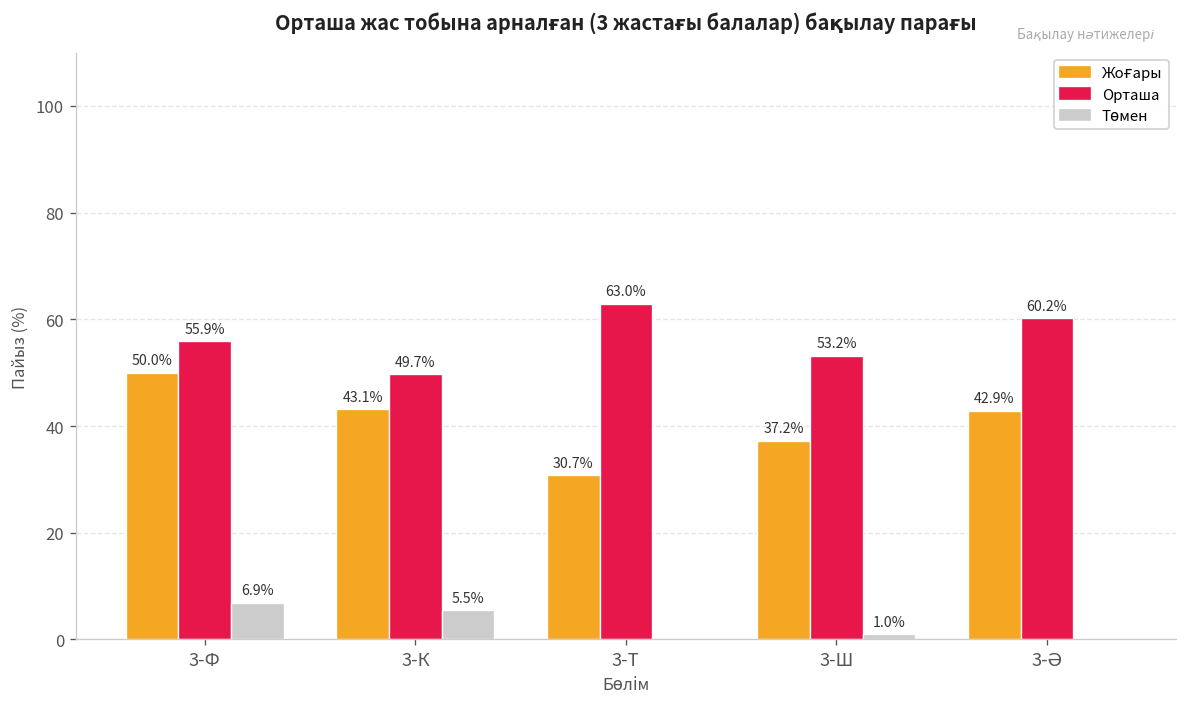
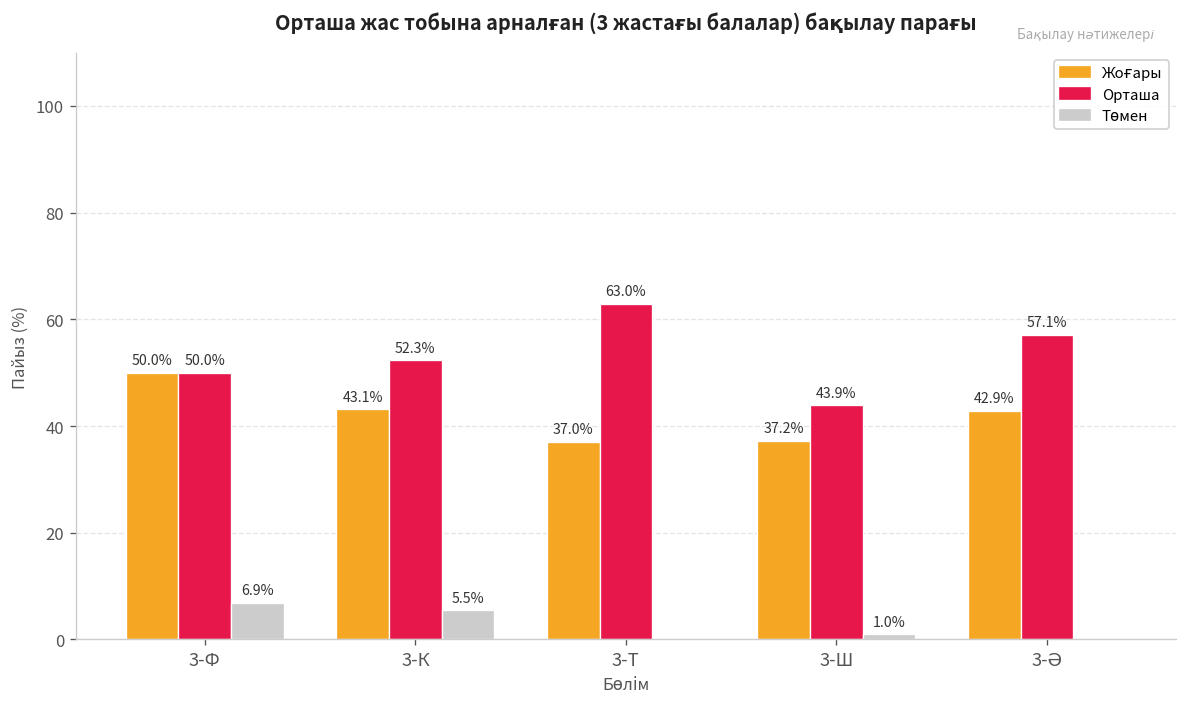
  {
    "Жоғары": {
      "3-Ф": "50.0%",
      "3-К": "43.1%",
-     "3-Т": "30.7%",
+     "3-Т": "37.0%",
      "3-Ш": "37.2%",
      "3-Ә": "42.9%"
    },
    "Орташа": {
-     "3-Ф": "55.9%",
-     "3-К": "49.7%",
+     "3-Ф": "50.0%",
+     "3-К": "52.3%",
      "3-Т": "63.0%",
-     "3-Ш": "53.2%",
-     "3-Ә": "60.2%"
+     "3-Ш": "43.9%",
+     "3-Ә": "57.1%"
    },
    "Төмен": {
      "3-Ф": "6.9%",
      "3-К": "5.5%",
      "3-Ш": "1.0%"
    }
  }
